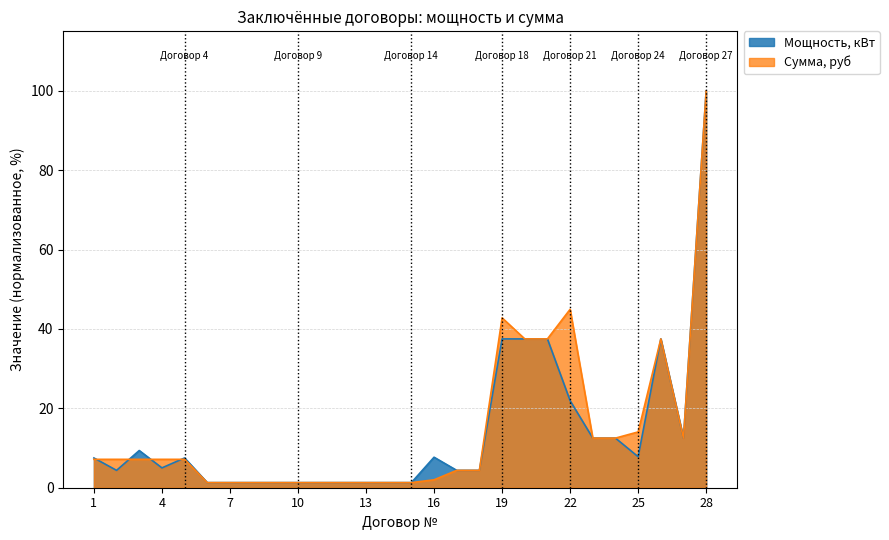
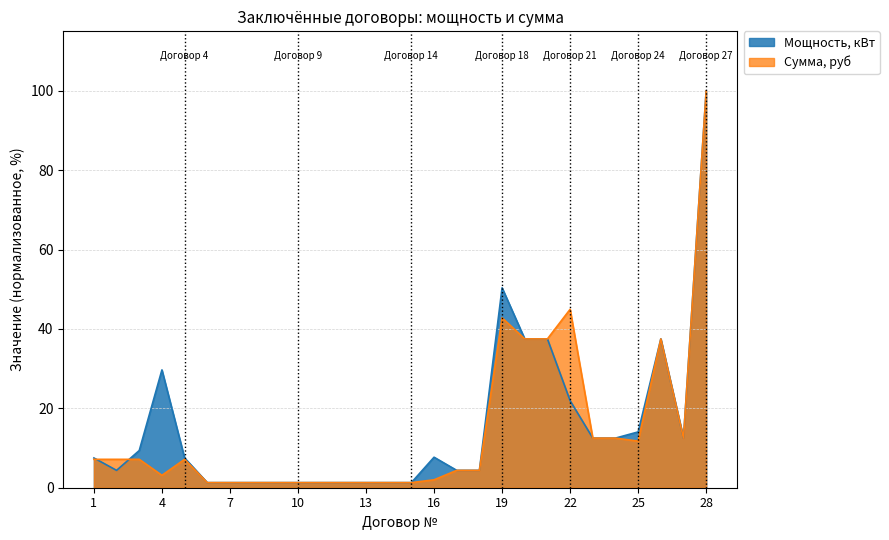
  {
    "Мощность, кВт": {
-     "4": 5,
+     "4": 30,
      "16": 8,
-     "19": 38,
+     "19": 50,
      "22": 22,
-     "25": 8
+     "25": 14
    },
    "Сумма, руб": {
-     "4": 7,
+     "4": 3,
      "16": 2,
      "19": 43,
      "22": 45,
-     "25": 14
+     "25": 12
    }
  }
